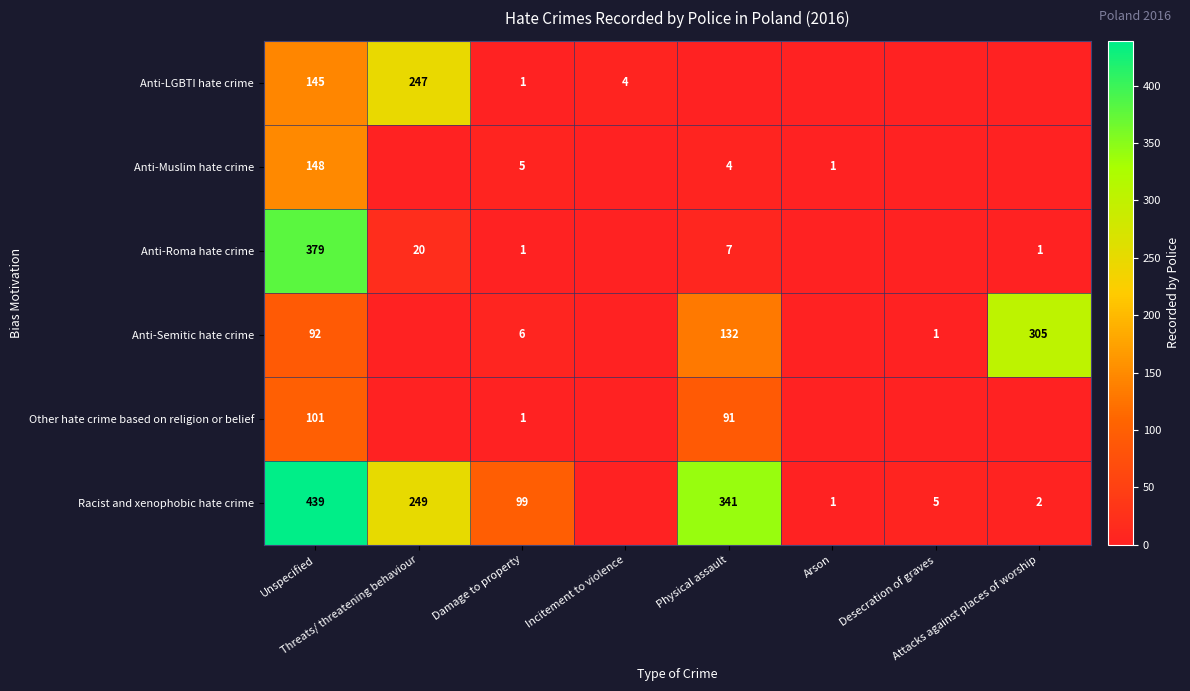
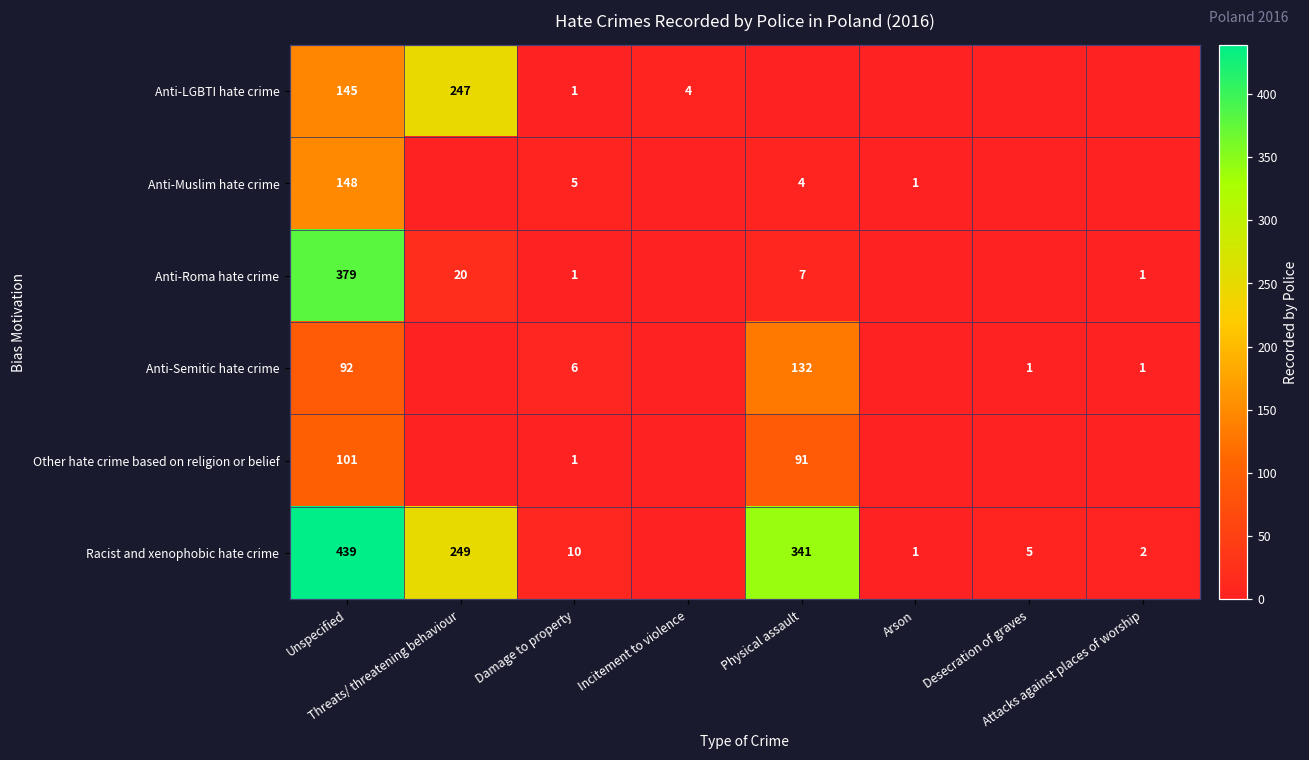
  {
    "Anti-LGBTI hate crime": {
      "Unspecified": 145,
      "Threats/ threatening behaviour": 247,
      "Damage to property": 1,
      "Incitement to violence": 4
    },
    "Anti-Muslim hate crime": {
      "Unspecified": 148,
      "Damage to property": 5,
      "Physical assault": 4,
      "Arson": 1
    },
    "Anti-Roma hate crime": {
      "Unspecified": 379,
      "Threats/ threatening behaviour": 20,
      "Damage to property": 1,
      "Physical assault": 7,
      "Attacks against places of worship": 1
    },
    "Anti-Semitic hate crime": {
      "Unspecified": 92,
      "Damage to property": 6,
      "Physical assault": 132,
      "Desecration of graves": 1,
-     "Attacks against places of worship": 305
+     "Attacks against places of worship": 1
    },
    "Other hate crime based on religion or belief": {
      "Unspecified": 101,
      "Damage to property": 1,
      "Physical assault": 91
    },
    "Racist and xenophobic hate crime": {
      "Unspecified": 439,
      "Threats/ threatening behaviour": 249,
-     "Damage to property": 99,
+     "Damage to property": 10,
      "Physical assault": 341,
      "Arson": 1,
      "Desecration of graves": 5,
      "Attacks against places of worship": 2
    }
  }
